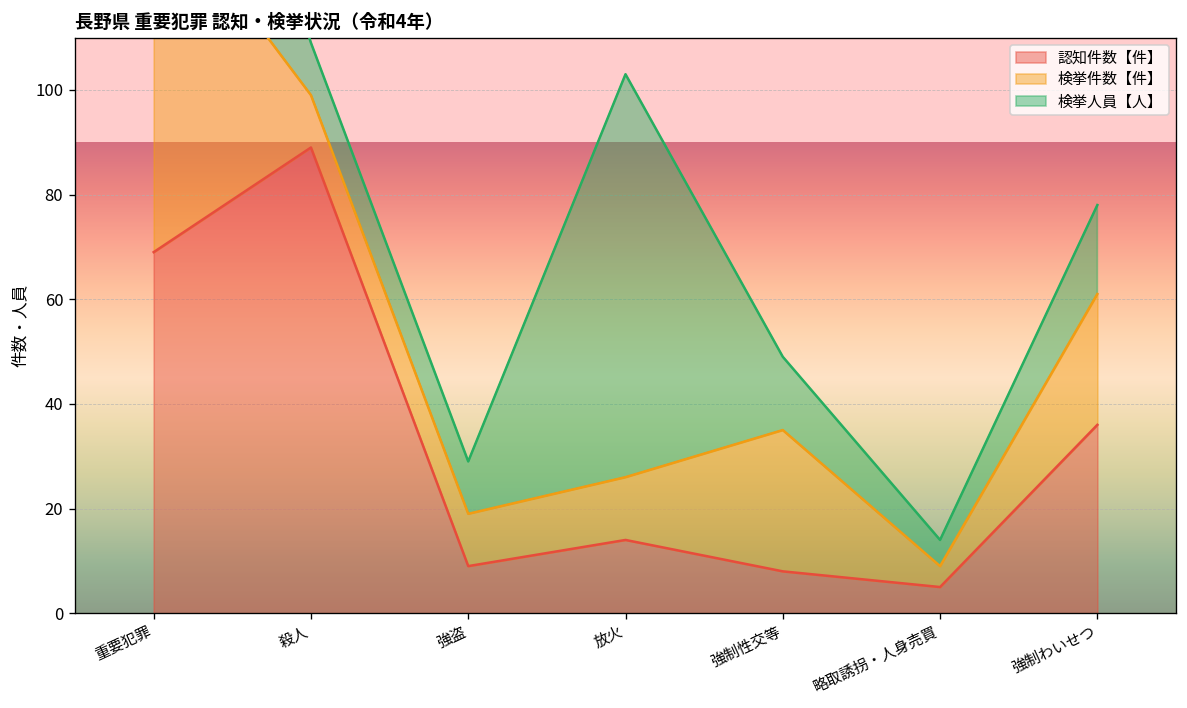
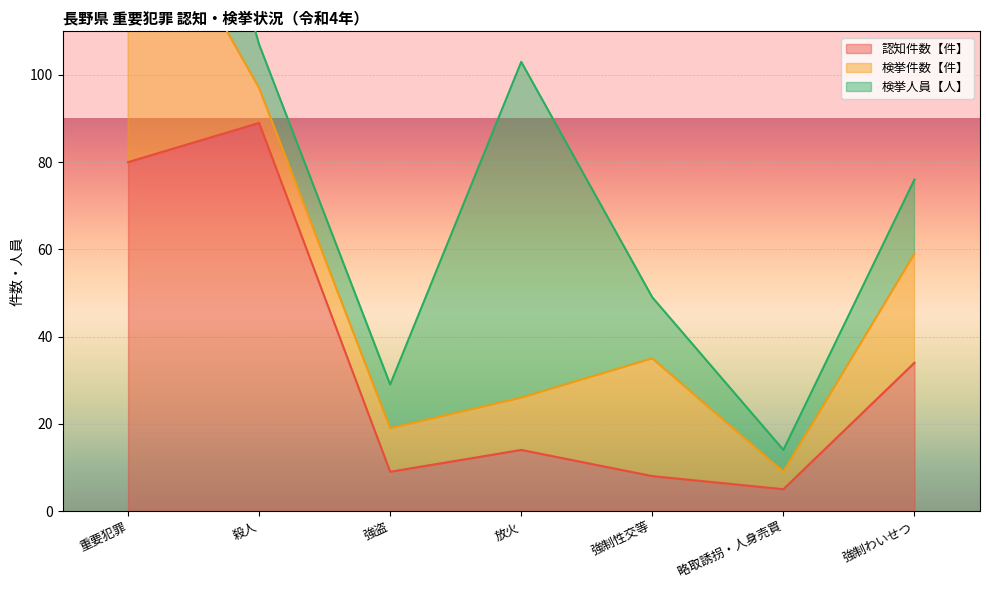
  {
    "認知件数【件】": {
-     "重要犯罪": 69,
+     "重要犯罪": 80,
      "殺人": 89,
      "強盗": 9,
      "放火": 14,
      "強制性交等": 8,
      "略取誘拐・人身売買": 5,
-     "強制わいせつ": 36
+     "強制わいせつ": 34
    },
    "検挙件数【件】": {
-     "殺人": 10,
+     "殺人": 8,
      "強盗": 10,
      "放火": 12,
      "強制性交等": 27,
      "略取誘拐・人身売買": 4,
      "強制わいせつ": 25
    },
    "検挙人員【人】": {
      "殺人": 10,
      "強盗": 10,
      "放火": 77,
      "強制性交等": 14,
      "略取誘拐・人身売買": 5,
      "強制わいせつ": 17
    }
  }
